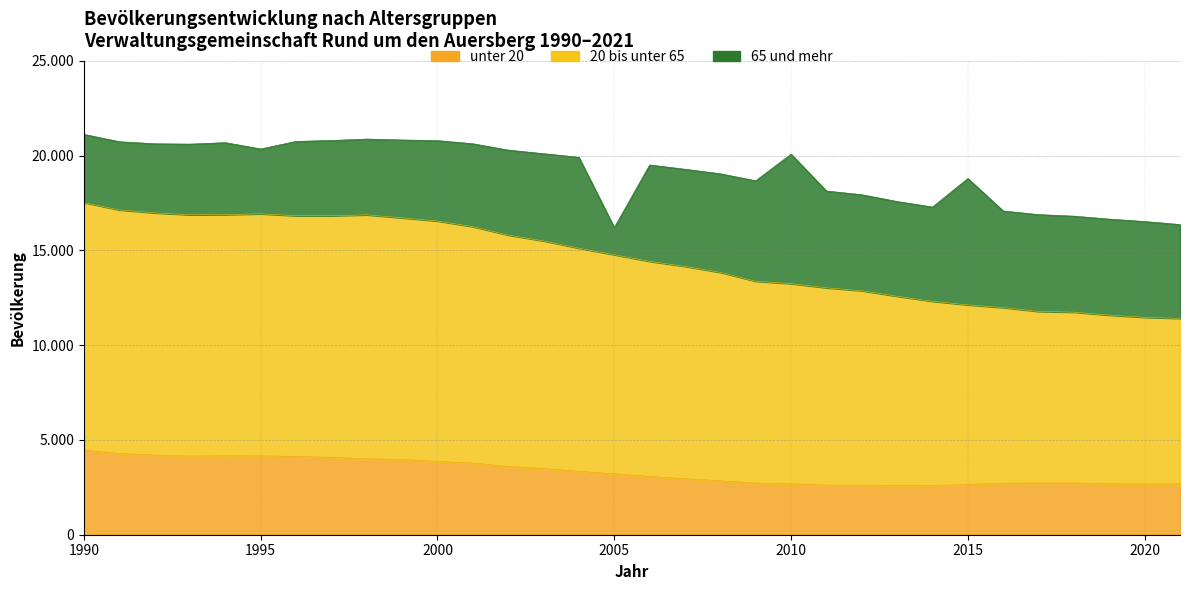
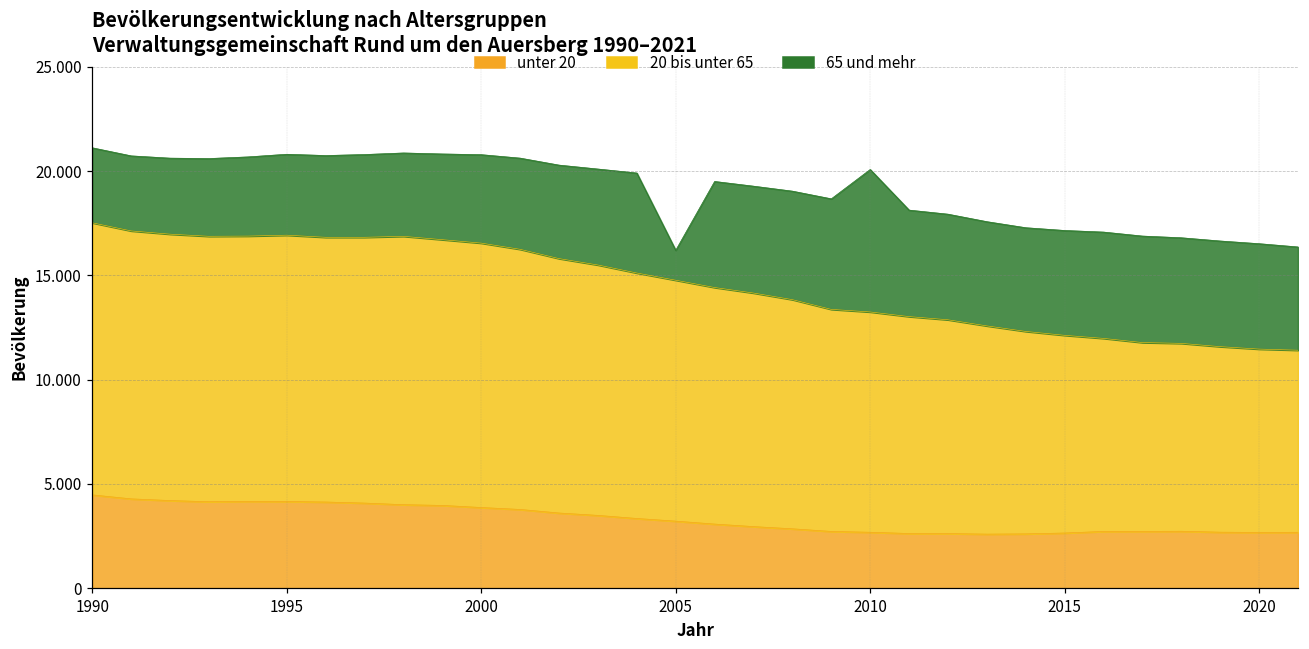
  {
    "65 und mehr": {
      "1990": 3.6,
-     "1995": 3.4,
+     "1995": 3.9,
      "2000": 4.2,
      "2005": 1.4,
      "2010": 6.8,
-     "2015": 6.7,
+     "2015": 5.0,
      "2020": 5.1
    }
  }
